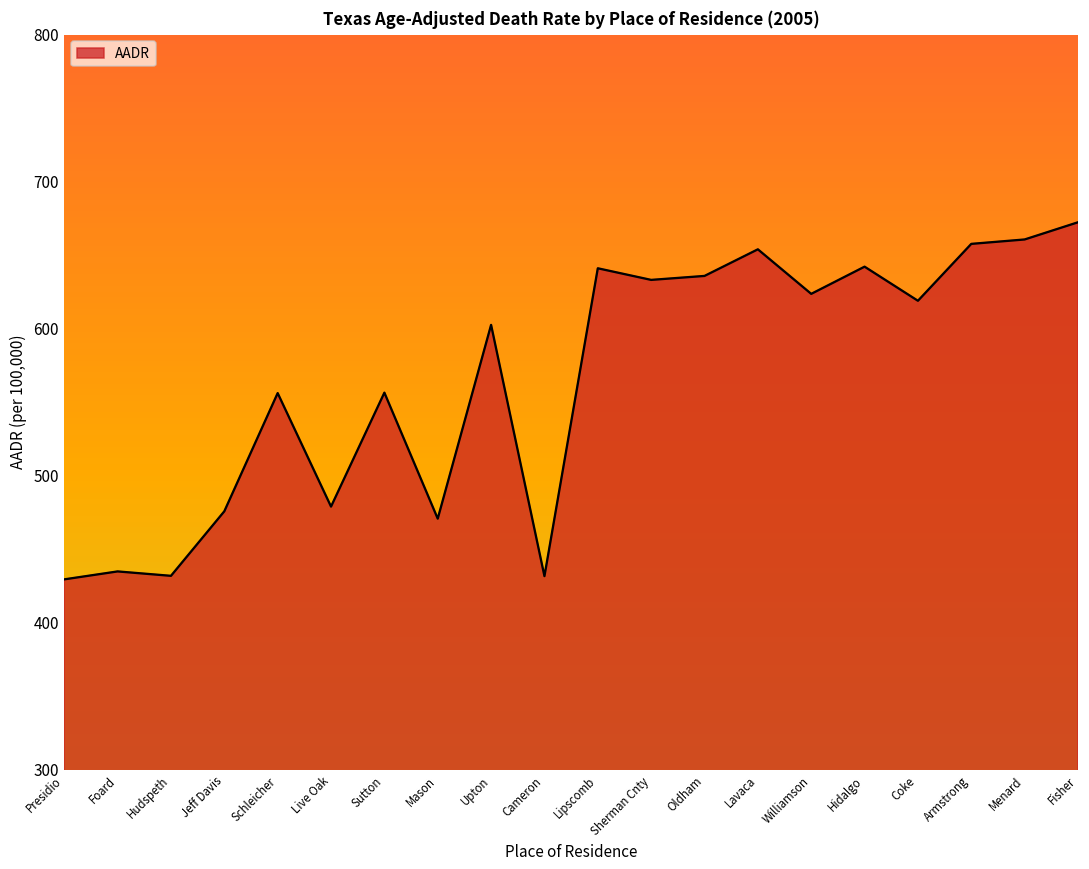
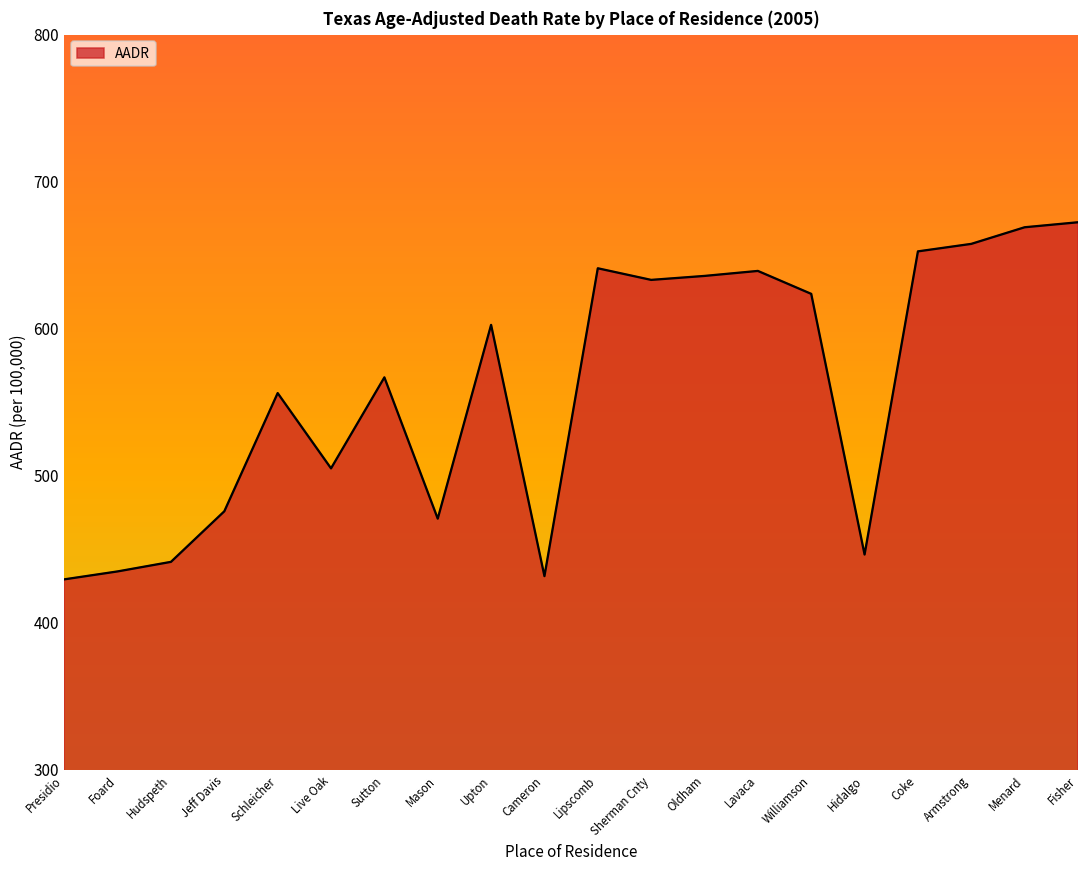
  {
    "Presidio": 429,
    "Foard": 435,
-   "Hudspeth": 432,
+   "Hudspeth": 441,
    "Jeff Davis": 476,
    "Schleicher": 556,
-   "Live Oak": 479,
-   "Sutton": 556,
+   "Live Oak": 505,
+   "Sutton": 567,
    "Mason": 471,
    "Upton": 603,
    "Cameron": 432,
    "Lipscomb": 641,
    "Sherman Cnty": 633,
    "Oldham": 636,
-   "Lavaca": 654,
+   "Lavaca": 639,
    "Williamson": 624,
-   "Hidalgo": 642,
-   "Coke": 619,
+   "Hidalgo": 446,
+   "Coke": 653,
    "Armstrong": 658,
-   "Menard": 661,
+   "Menard": 669,
    "Fisher": 672
  }
